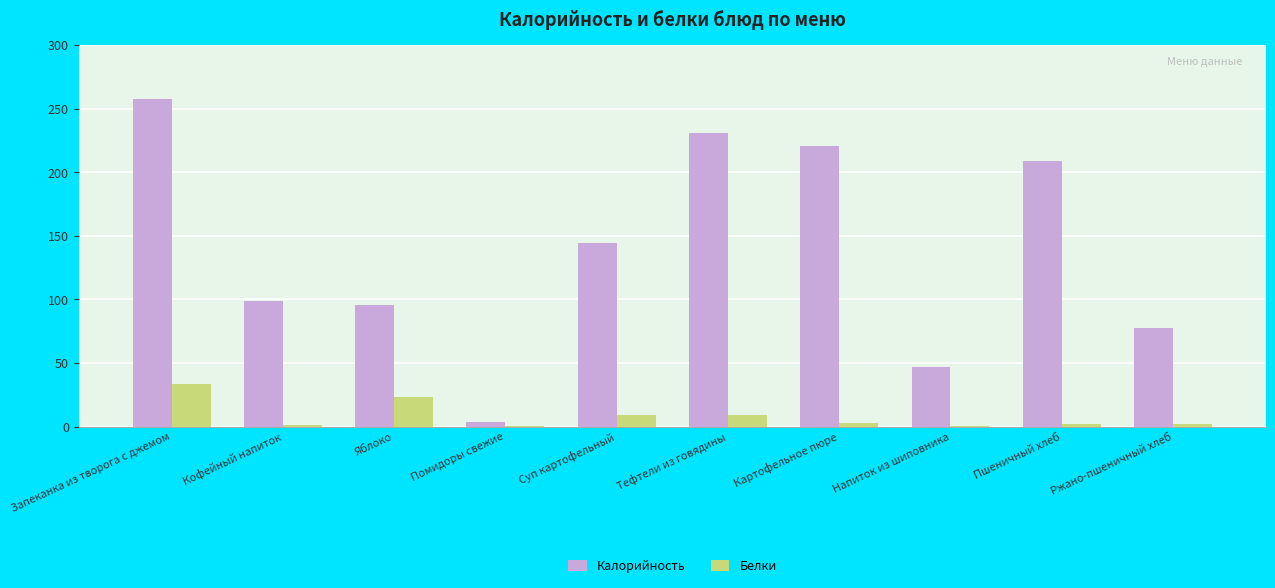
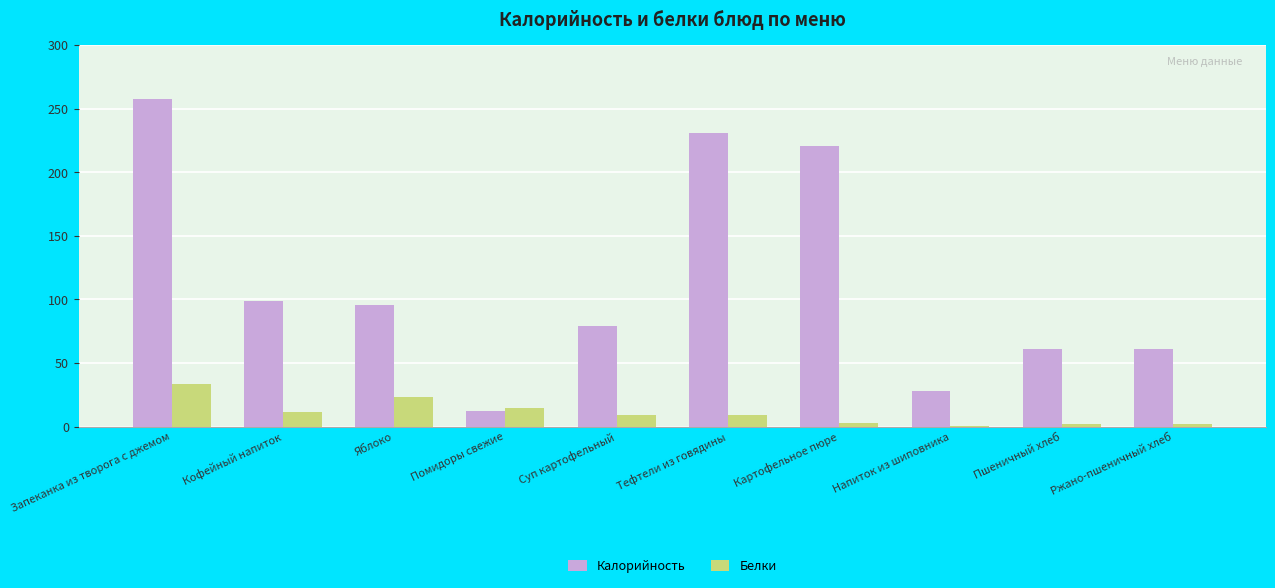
  {
    "Калорийность": {
      "Запеканка из творога с джемом": 257,
      "Кофейный напиток": 99,
      "Яблоко": 96,
-     "Помидоры свежие": 3,
-     "Суп картофельный": 145,
+     "Помидоры свежие": 12,
+     "Суп картофельный": 79,
      "Тефтели из говядины": 231,
      "Картофельное пюре": 221,
-     "Напиток из шиповника": 47,
-     "Пшеничный хлеб": 209,
-     "Ржано-пшеничный хлеб": 77
+     "Напиток из шиповника": 28,
+     "Пшеничный хлеб": 61,
+     "Ржано-пшеничный хлеб": 61
    },
    "Белки": {
      "Запеканка из творога с джемом": 33,
-     "Кофейный напиток": 1,
+     "Кофейный напиток": 11,
      "Яблоко": 23,
-     "Помидоры свежие": 1,
+     "Помидоры свежие": 15,
      "Суп картофельный": 9,
      "Тефтели из говядины": 9,
      "Картофельное пюре": 3
    }
  }
